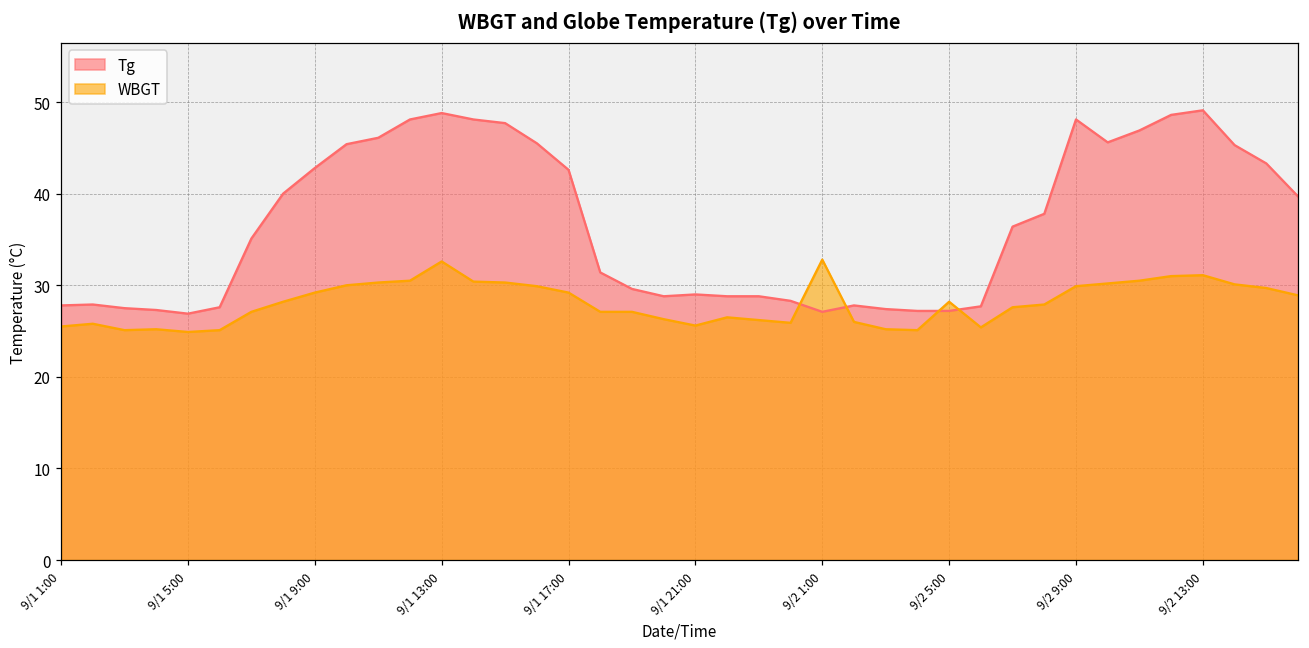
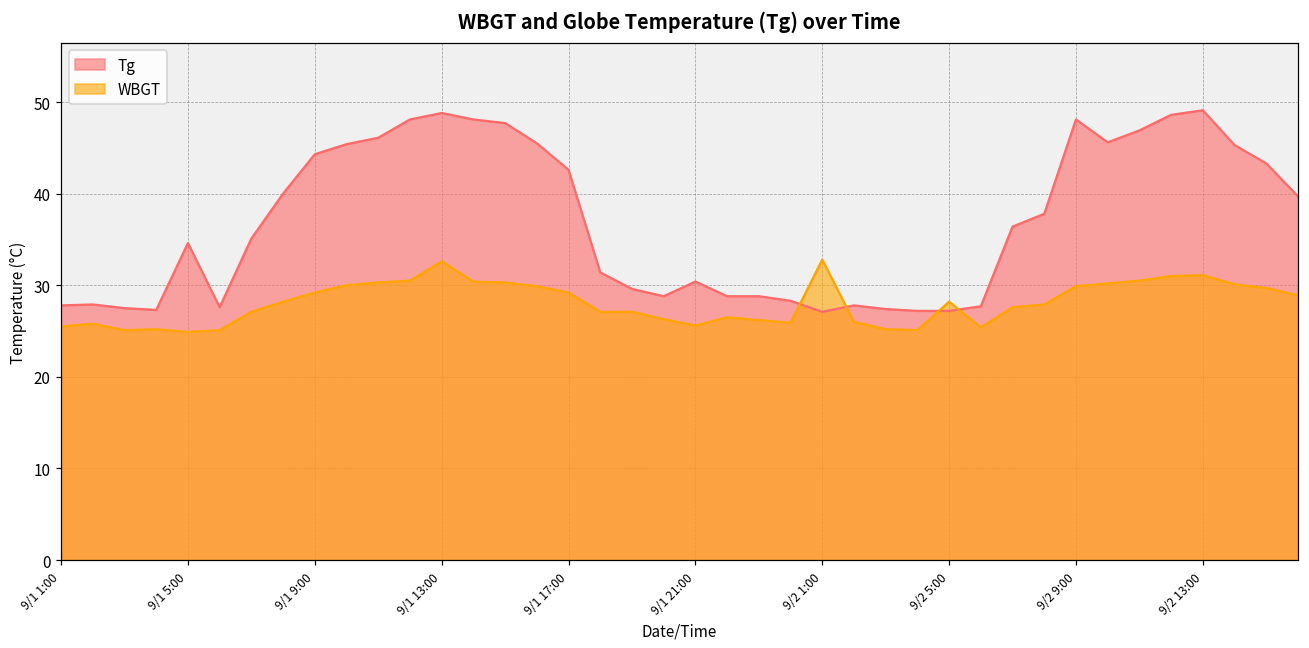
  {
    "Tg": {
      "9/1 1:00": 28,
-     "9/1 5:00": 27,
-     "9/1 9:00": 43,
+     "9/1 5:00": 35,
+     "9/1 9:00": 44,
      "9/1 13:00": 49,
      "9/1 17:00": 43,
-     "9/1 21:00": 29,
+     "9/1 21:00": 30,
      "9/2 1:00": 27,
      "9/2 5:00": 27,
      "9/2 9:00": 48,
      "9/2 13:00": 49
    },
    "WBGT": {
      "9/1 1:00": 26,
      "9/1 5:00": 25,
      "9/1 9:00": 29,
      "9/1 13:00": 33,
      "9/1 17:00": 29,
      "9/1 21:00": 26,
      "9/2 1:00": 33,
      "9/2 5:00": 28,
      "9/2 9:00": 30,
      "9/2 13:00": 31
    }
  }
